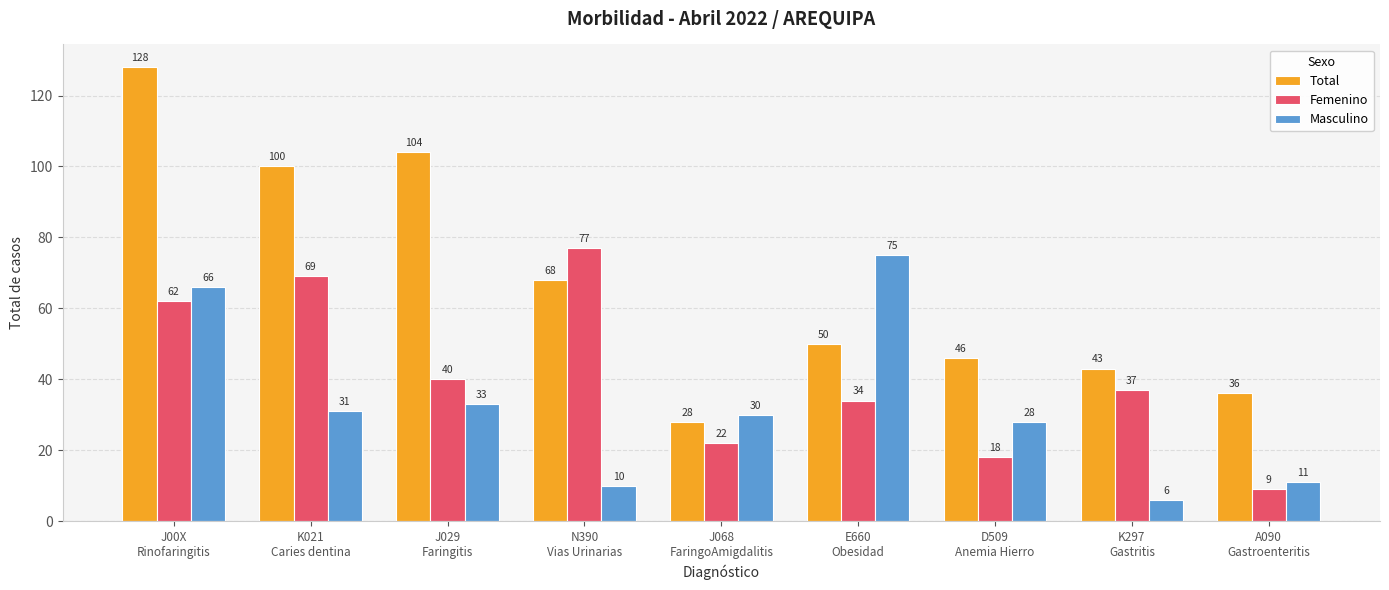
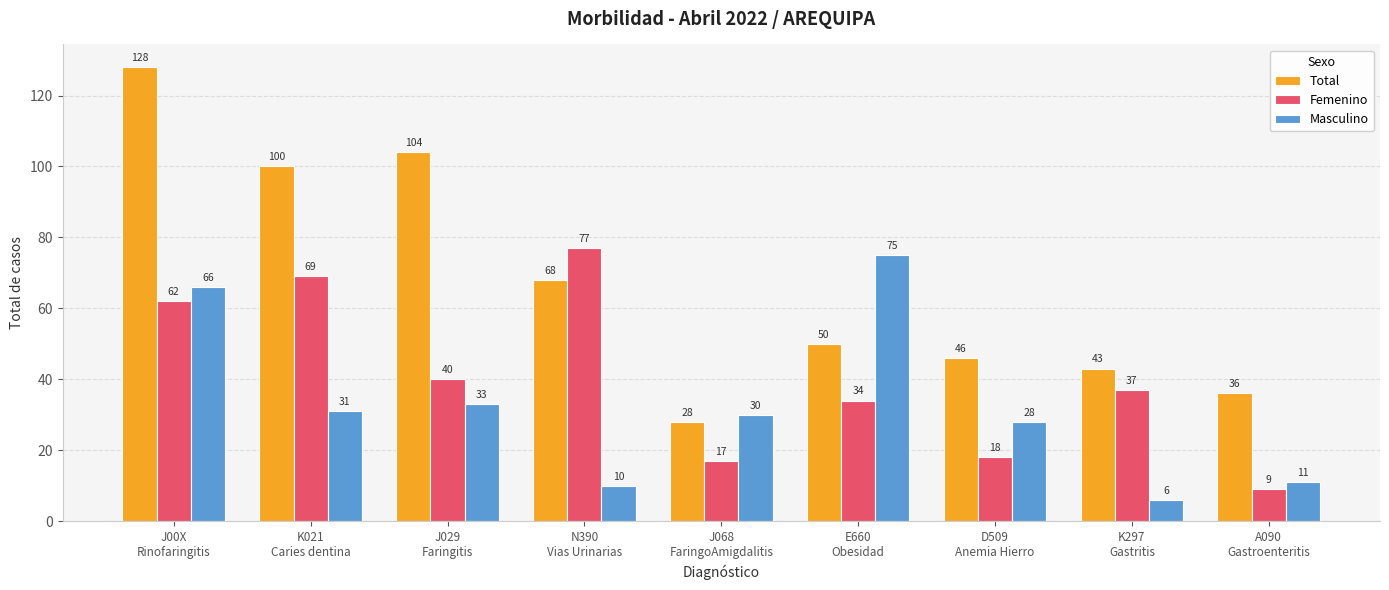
  {
    "Total": {
      "J00X Rinofaringitis": 128,
      "K021 Caries dentina": 100,
      "J029 Faringitis": 104,
      "N390 Vias Urinarias": 68,
      "J068 FaringoAmigdalitis": 28,
      "E660 Obesidad": 50,
      "D509 Anemia Hierro": 46,
      "K297 Gastritis": 43,
      "A090 Gastroenteritis": 36
    },
    "Femenino": {
      "J00X Rinofaringitis": 62,
      "K021 Caries dentina": 69,
      "J029 Faringitis": 40,
      "N390 Vias Urinarias": 77,
-     "J068 FaringoAmigdalitis": 22,
+     "J068 FaringoAmigdalitis": 17,
      "E660 Obesidad": 34,
      "D509 Anemia Hierro": 18,
      "K297 Gastritis": 37,
      "A090 Gastroenteritis": 9
    },
    "Masculino": {
      "J00X Rinofaringitis": 66,
      "K021 Caries dentina": 31,
      "J029 Faringitis": 33,
      "N390 Vias Urinarias": 10,
      "J068 FaringoAmigdalitis": 30,
      "E660 Obesidad": 75,
      "D509 Anemia Hierro": 28,
      "K297 Gastritis": 6,
      "A090 Gastroenteritis": 11
    }
  }
